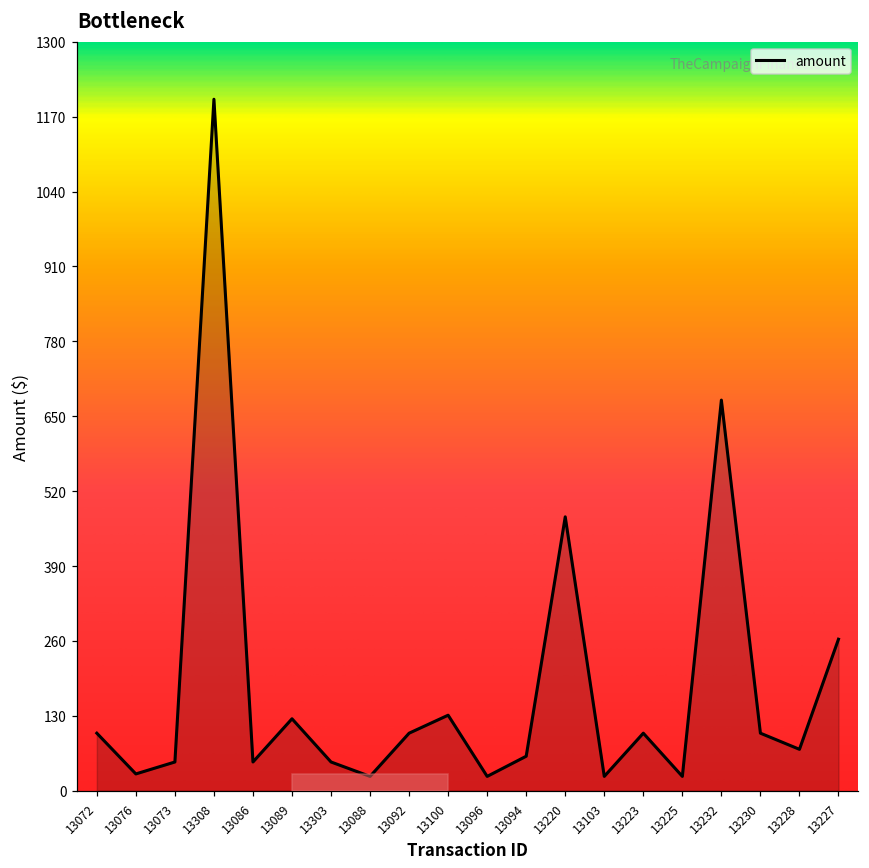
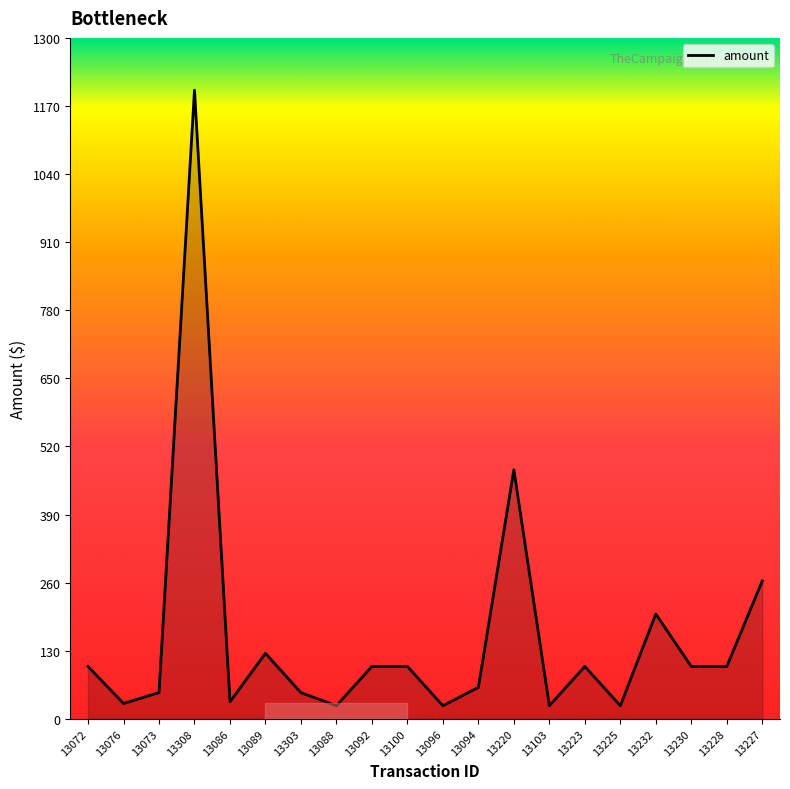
  {
    "13072": 100,
    "13076": 30,
    "13073": 50,
    "13308": 1200,
-   "13086": 50,
+   "13086": 30,
    "13089": 130,
    "13303": 50,
    "13092": 100,
-   "13100": 130,
+   "13100": 100,
    "13096": 30,
    "13094": 60,
    "13220": 480,
    "13103": 30,
    "13223": 100,
    "13225": 30,
-   "13232": 680,
+   "13232": 200,
    "13230": 100,
-   "13228": 70,
+   "13228": 100,
    "13227": 260
  }
